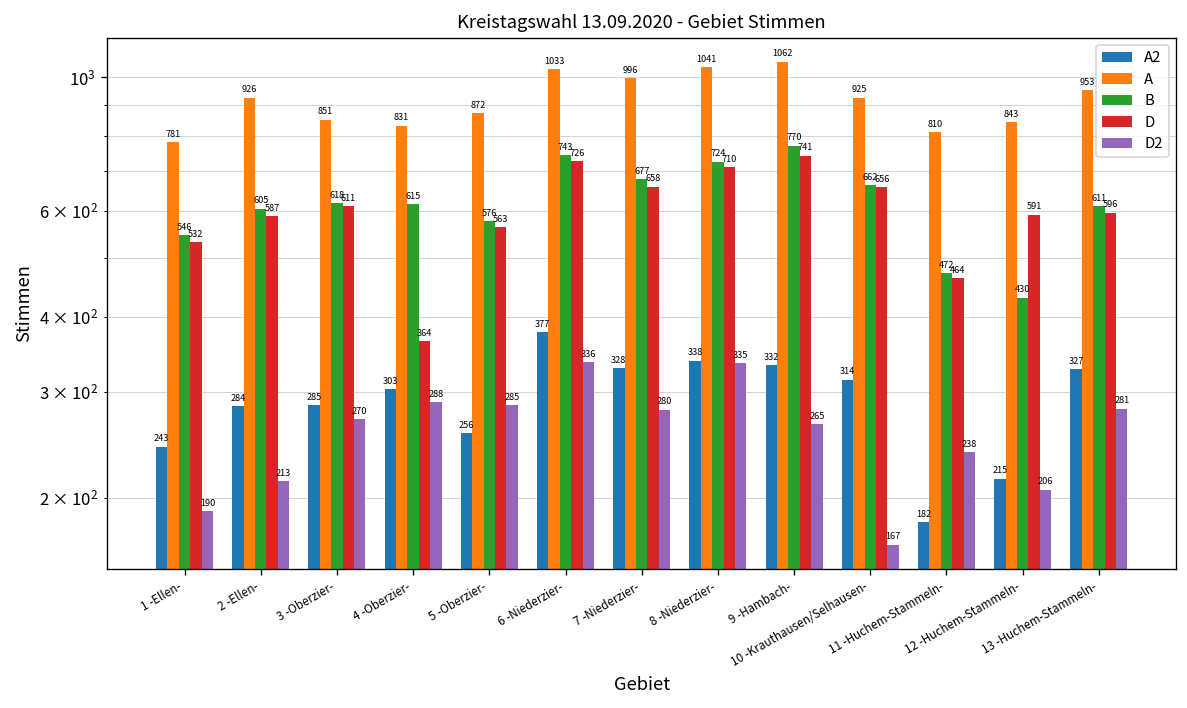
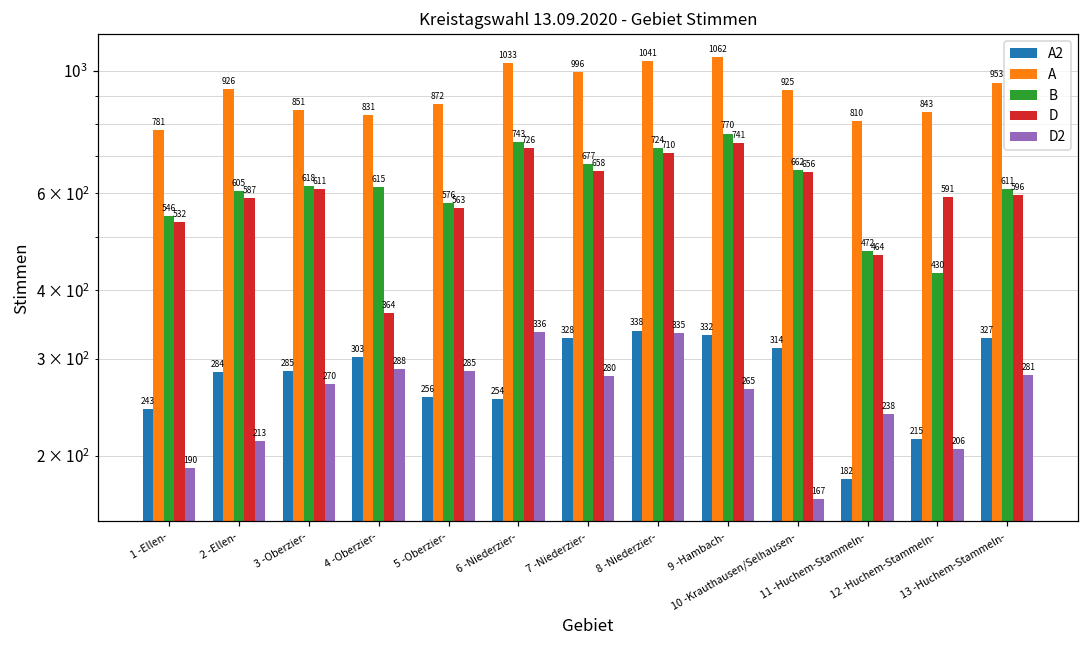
  {
    "A2": {
      "1 -Ellen-": 243,
      "2 -Ellen-": 284,
      "3 -Oberzier-": 285,
      "4 -Oberzier-": 303,
      "5 -Oberzier-": 256,
-     "6 -Niederzier-": 377,
+     "6 -Niederzier-": 254,
      "7 -Niederzier-": 328,
      "8 -Niederzier-": 338,
      "9 -Hambach-": 332,
      "10 -Krauthausen/Selhausen-": 314,
      "11 -Huchem-Stammeln-": 182,
      "12 -Huchem-Stammeln-": 215,
      "13 -Huchem-Stammeln-": 327
    },
    "A": {
      "1 -Ellen-": 781,
      "2 -Ellen-": 926,
      "3 -Oberzier-": 851,
      "4 -Oberzier-": 831,
      "5 -Oberzier-": 872,
      "6 -Niederzier-": 1033,
      "7 -Niederzier-": 996,
      "8 -Niederzier-": 1041,
      "9 -Hambach-": 1062,
      "10 -Krauthausen/Selhausen-": 925,
      "11 -Huchem-Stammeln-": 810,
      "12 -Huchem-Stammeln-": 843,
      "13 -Huchem-Stammeln-": 953
    },
    "B": {
      "1 -Ellen-": 546,
      "2 -Ellen-": 605,
      "4 -Oberzier-": 615,
      "5 -Oberzier-": 576,
      "6 -Niederzier-": 743,
      "7 -Niederzier-": 677,
      "8 -Niederzier-": 724,
      "9 -Hambach-": 770,
      "11 -Huchem-Stammeln-": 472,
      "12 -Huchem-Stammeln-": 430,
      "13 -Huchem-Stammeln-": 611
    },
    "D": {
      "1 -Ellen-": 532,
      "2 -Ellen-": 587,
      "4 -Oberzier-": 364,
      "5 -Oberzier-": 563,
      "6 -Niederzier-": 726,
      "7 -Niederzier-": 658,
      "8 -Niederzier-": 710,
      "9 -Hambach-": 741,
      "11 -Huchem-Stammeln-": 464,
      "12 -Huchem-Stammeln-": 591,
      "13 -Huchem-Stammeln-": 596
    },
    "D2": {
      "1 -Ellen-": 190,
      "2 -Ellen-": 213,
      "3 -Oberzier-": 270,
      "4 -Oberzier-": 288,
      "5 -Oberzier-": 285,
      "6 -Niederzier-": 336,
      "7 -Niederzier-": 280,
      "8 -Niederzier-": 335,
      "9 -Hambach-": 265,
      "10 -Krauthausen/Selhausen-": 167,
      "11 -Huchem-Stammeln-": 238,
      "12 -Huchem-Stammeln-": 206,
      "13 -Huchem-Stammeln-": 281
    }
  }
